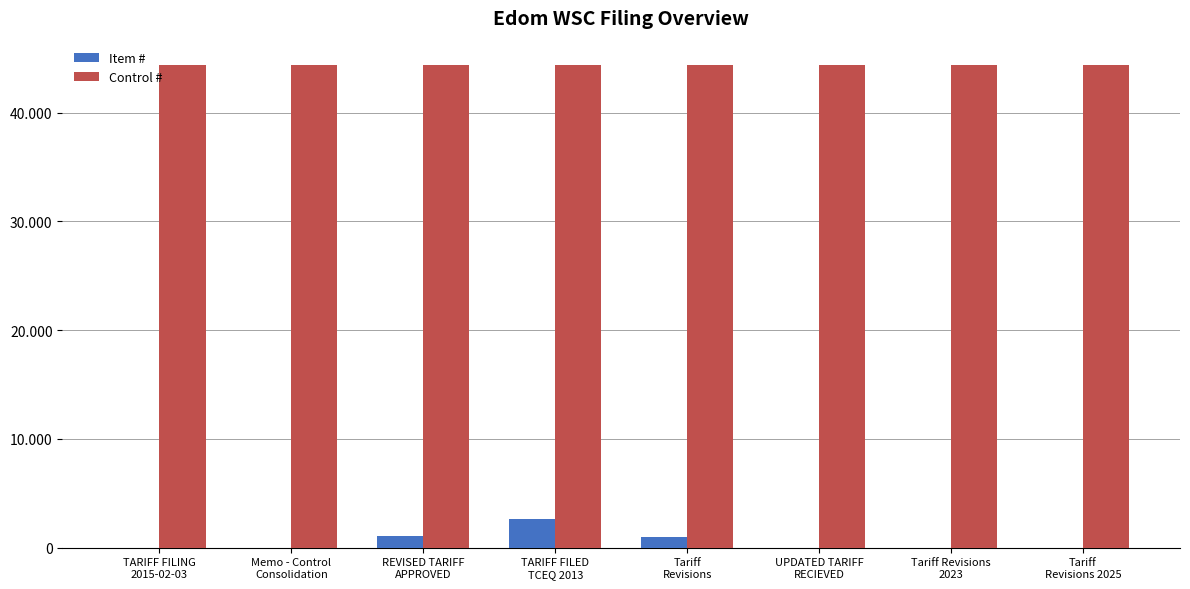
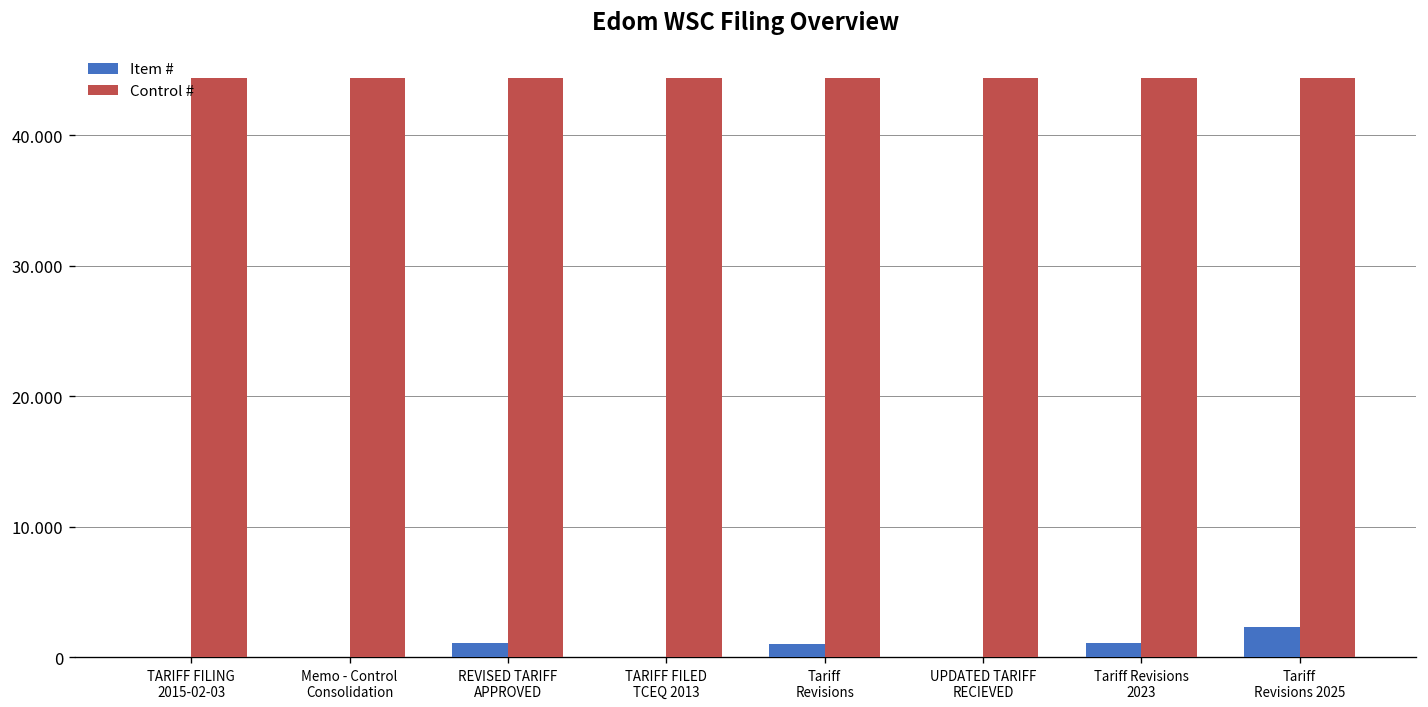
  {
    "Item #": {
      "REVISED TARIFF APPROVED": 1.1,
-     "TARIFF FILED TCEQ 2013": 2.6,
+     "TARIFF FILED TCEQ 2013": 0.0,
      "Tariff Revisions": 1.0,
-     "Tariff Revisions 2023": 0.0,
-     "Tariff Revisions 2025": 0.0
+     "Tariff Revisions 2023": 1.1,
+     "Tariff Revisions 2025": 2.3
    },
    "Control #": {
      "TARIFF FILING 2015-02-03": 44.4,
      "Memo - Control Consolidation": 44.4,
      "REVISED TARIFF APPROVED": 44.4,
      "TARIFF FILED TCEQ 2013": 44.4,
      "Tariff Revisions": 44.4,
      "UPDATED TARIFF RECIEVED": 44.4,
      "Tariff Revisions 2023": 44.4,
      "Tariff Revisions 2025": 44.4
    }
  }
